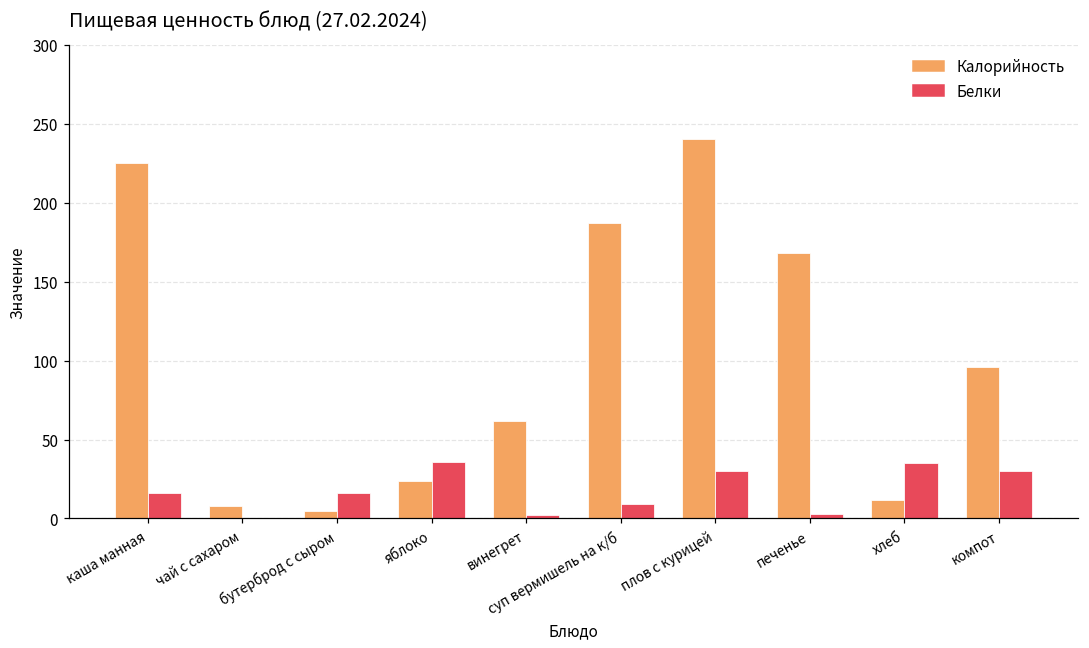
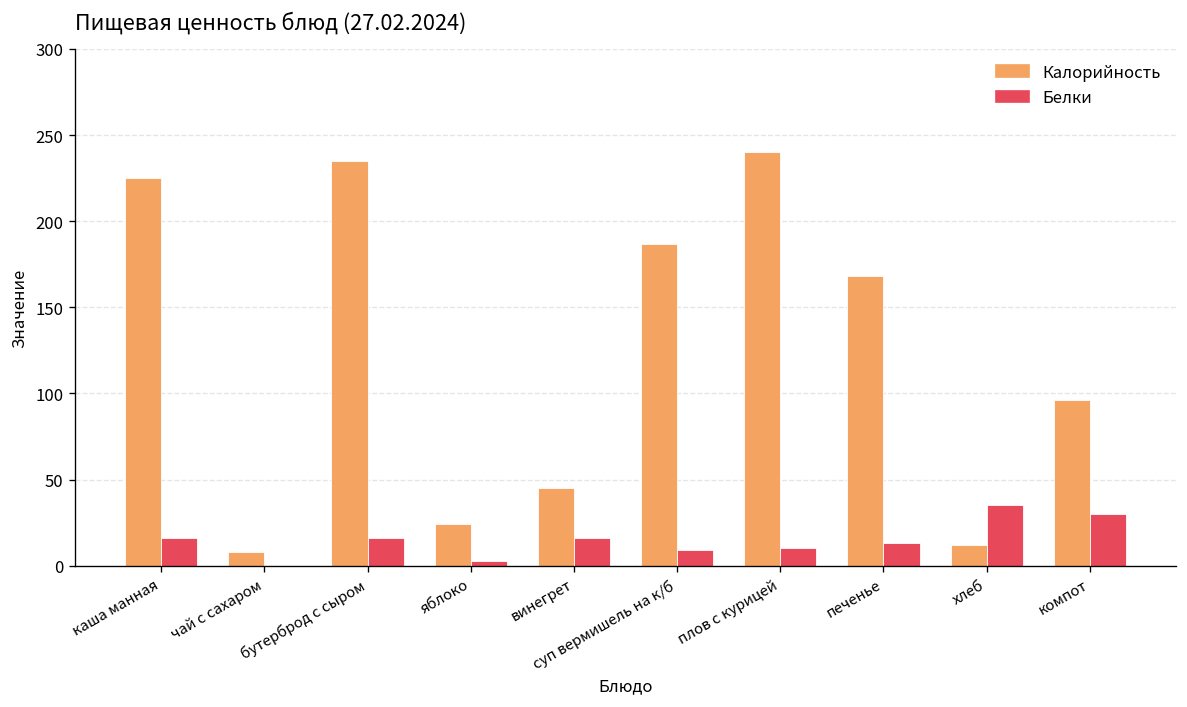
  {
    "Калорийность": {
      "каша манная": 225,
      "чай с сахаром": 8,
-     "бутерброд с сыром": 5,
+     "бутерброд с сыром": 235,
      "яблоко": 24,
-     "винегрет": 62,
+     "винегрет": 45,
      "суп вермишель на к/б": 187,
      "плов с курицей": 240,
      "печенье": 168,
      "хлеб": 12,
      "компот": 96
    },
    "Белки": {
      "каша манная": 16,
      "чай с сахаром": 0,
      "бутерброд с сыром": 16,
-     "яблоко": 36,
-     "винегрет": 2,
+     "яблоко": 3,
+     "винегрет": 16,
      "суп вермишель на к/б": 9,
-     "плов с курицей": 30,
-     "печенье": 3,
+     "плов с курицей": 10,
+     "печенье": 13,
      "хлеб": 35,
      "компот": 30
    }
  }
